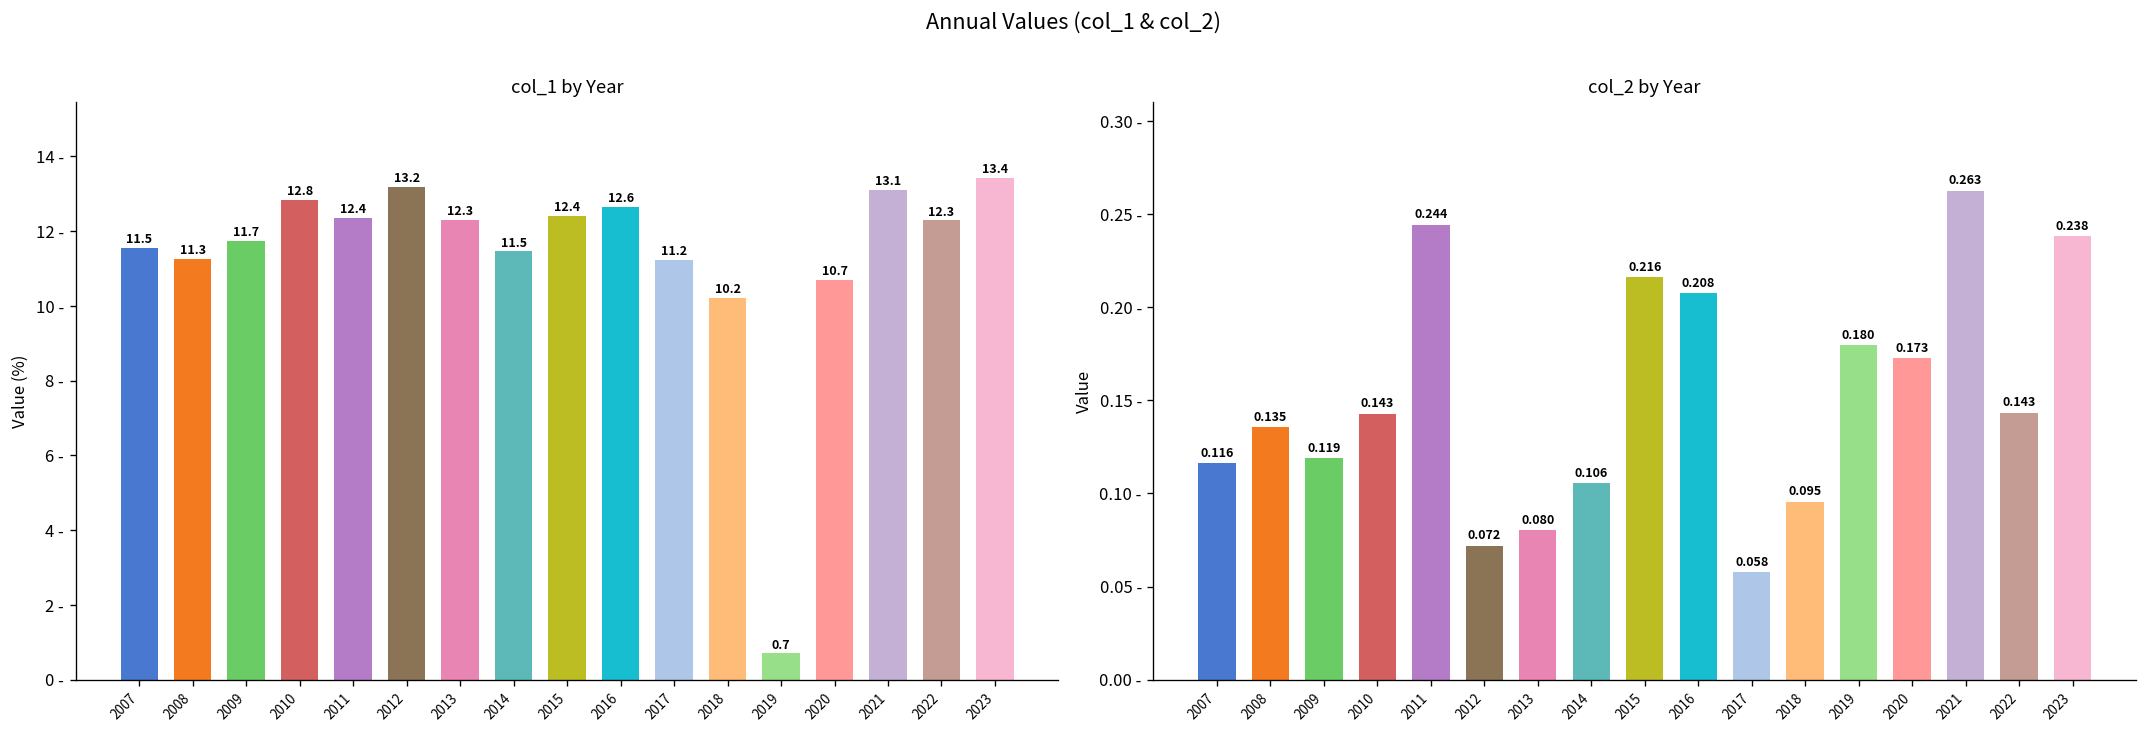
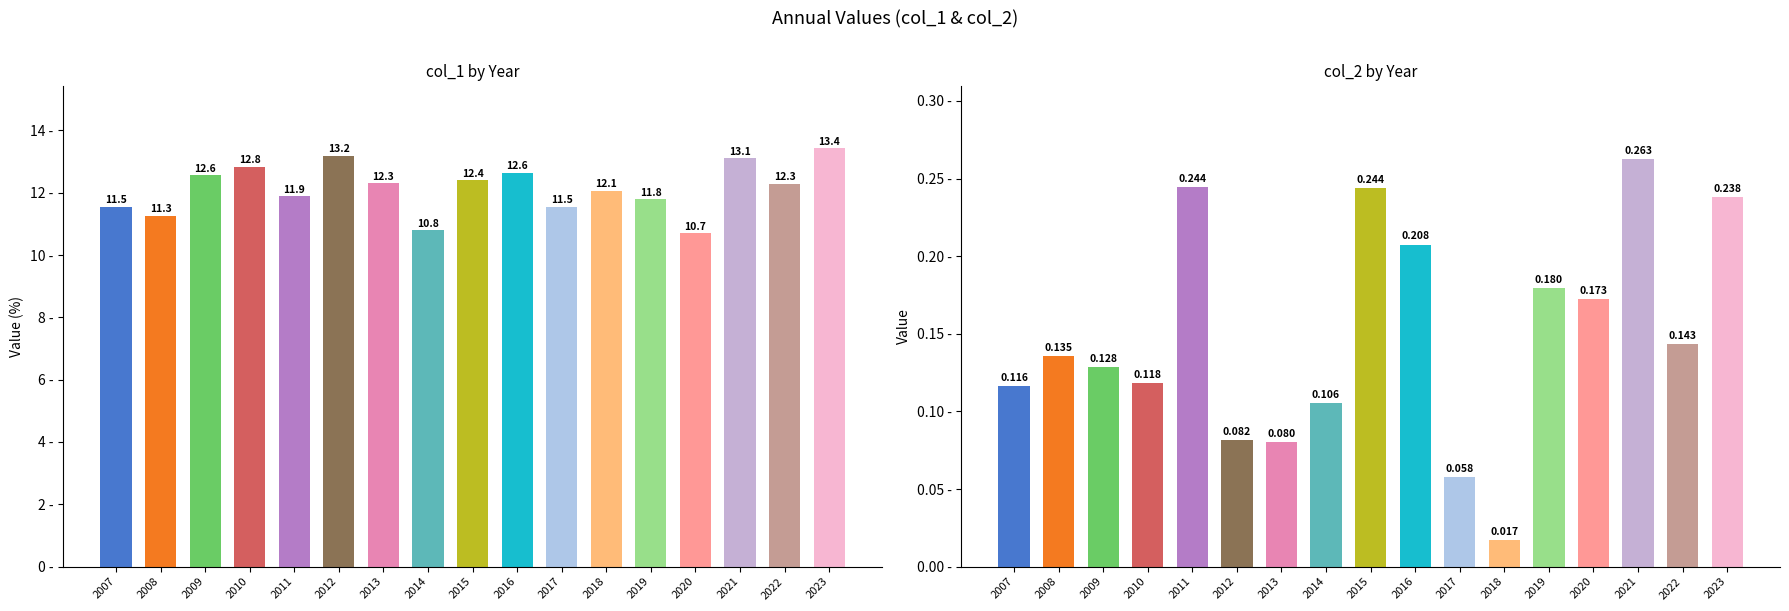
  {
    "col_1 by Year": {
      "2007": 11.5,
      "2008": 11.3,
-     "2009": 11.7,
+     "2009": 12.6,
      "2010": 12.8,
-     "2011": 12.4,
+     "2011": 11.9,
      "2012": 13.2,
      "2013": 12.3,
-     "2014": 11.5,
+     "2014": 10.8,
      "2015": 12.4,
      "2016": 12.6,
-     "2017": 11.2,
-     "2018": 10.2,
-     "2019": 0.7,
+     "2017": 11.5,
+     "2018": 12.1,
+     "2019": 11.8,
      "2020": 10.7,
      "2021": 13.1,
      "2022": 12.3,
      "2023": 13.4
    },
    "col_2 by Year": {
      "2007": 0.116,
      "2008": 0.135,
-     "2009": 0.119,
-     "2010": 0.143,
+     "2009": 0.128,
+     "2010": 0.118,
      "2011": 0.244,
-     "2012": 0.072,
+     "2012": 0.082,
      "2013": 0.080,
      "2014": 0.106,
-     "2015": 0.216,
+     "2015": 0.244,
      "2016": 0.208,
      "2017": 0.058,
-     "2018": 0.095,
+     "2018": 0.017,
      "2019": 0.180,
      "2020": 0.173,
      "2021": 0.263,
      "2022": 0.143,
      "2023": 0.238
    }
  }
